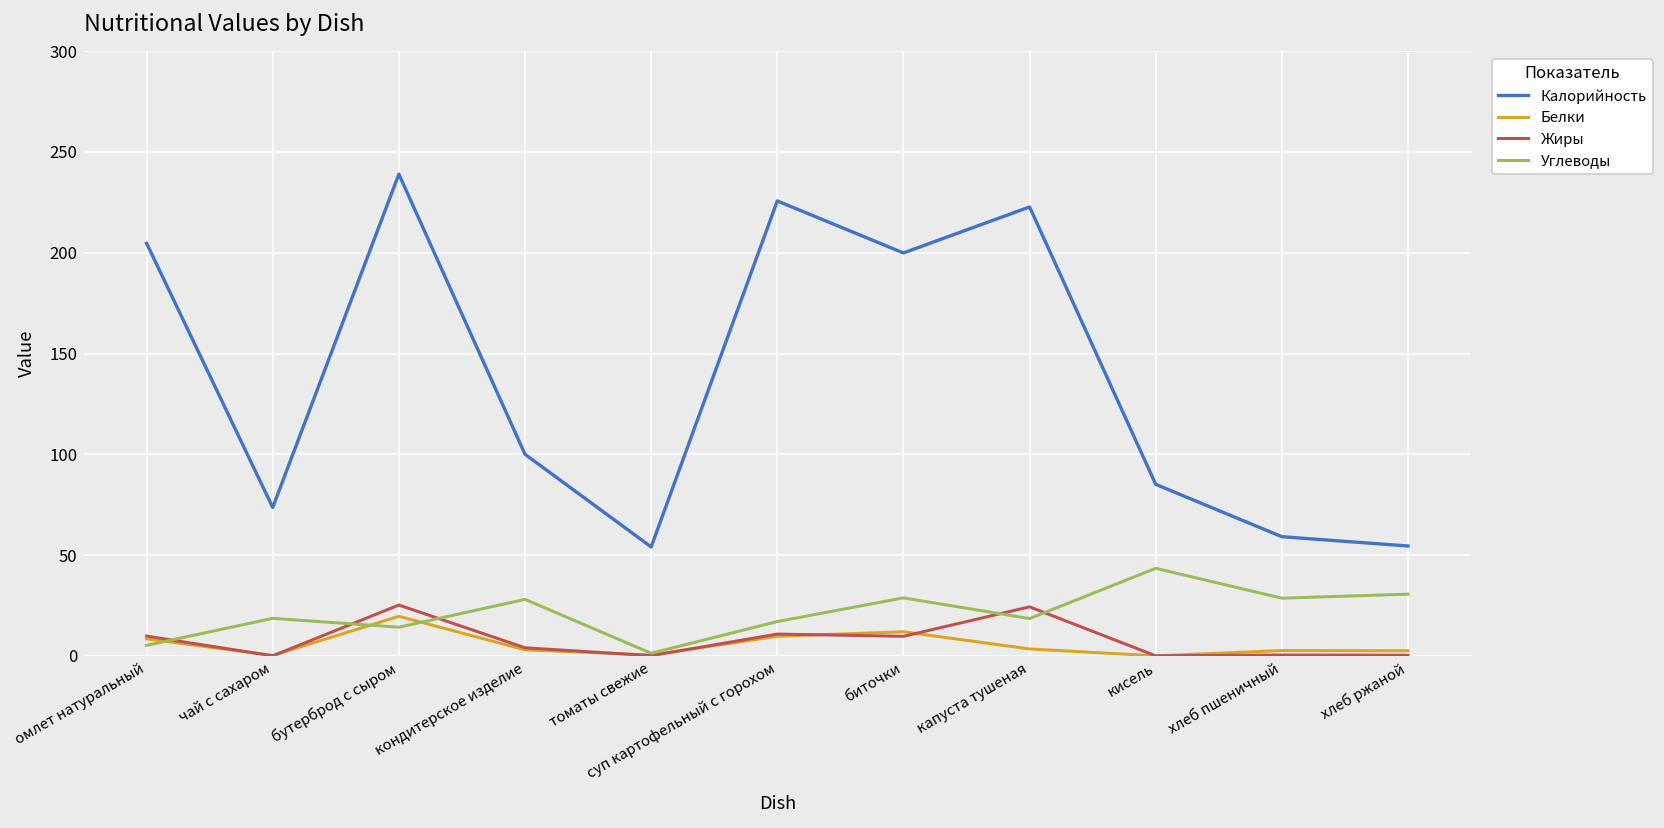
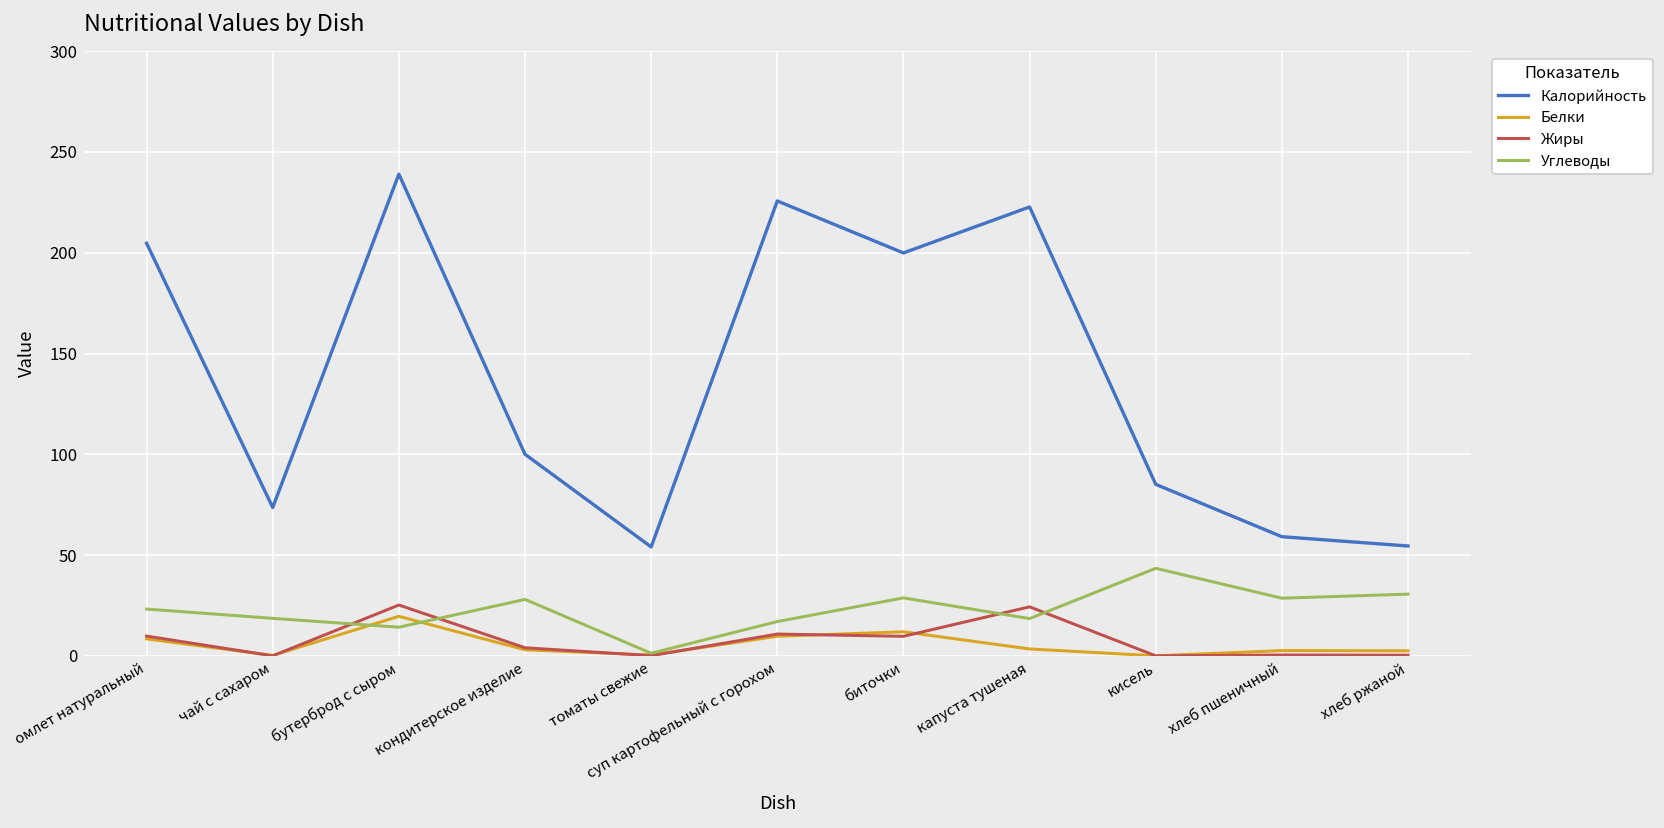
  {
    "Калорийность": {
      "омлет натуральный": 205,
      "чай с сахаром": 74,
      "бутерброд с сыром": 239,
      "кондитерское изделие": 100,
      "томаты свежие": 54,
      "суп картофельный с горохом": 226,
      "биточки": 200,
      "капуста тушеная": 223,
      "кисель": 85,
      "хлеб пшеничный": 59,
      "хлеб ржаной": 55
    },
    "Белки": {
      "бутерброд с сыром": 20,
      "биточки": 12,
      "капуста тушеная": 3,
      "хлеб пшеничный": 3,
      "хлеб ржаной": 3
    },
    "Жиры": {
      "бутерброд с сыром": 25,
      "биточки": 10,
      "капуста тушеная": 24,
      "хлеб пшеничный": 0,
      "хлеб ржаной": 0
    },
    "Углеводы": {
-     "омлет натуральный": 5,
+     "омлет натуральный": 23,
      "чай с сахаром": 19,
      "бутерброд с сыром": 14,
      "кондитерское изделие": 28,
      "суп картофельный с горохом": 17,
      "биточки": 29,
      "капуста тушеная": 18,
      "кисель": 43,
      "хлеб пшеничный": 29,
      "хлеб ржаной": 31
    }
  }
